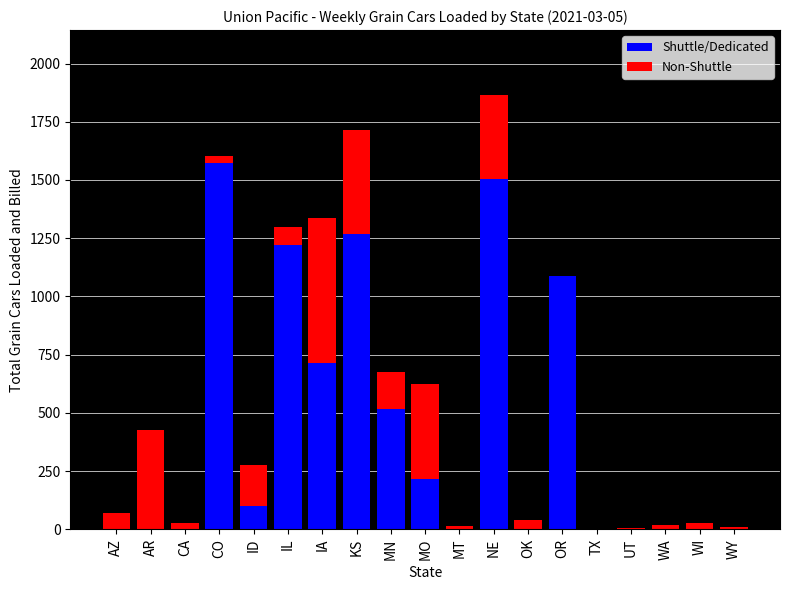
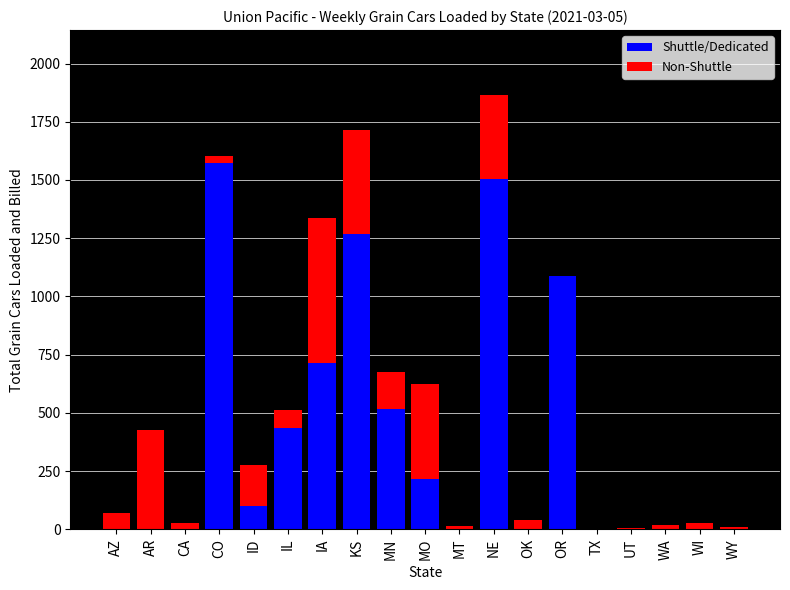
  {
    "Shuttle/Dedicated": {
      "AZ": 0,
      "AR": 0,
      "CA": 0,
      "CO": 1570,
      "ID": 100,
-     "IL": 1220,
+     "IL": 440,
      "IA": 720,
      "KS": 1270,
      "MN": 520,
      "MO": 210,
      "MT": 0,
      "NE": 1500,
      "OK": 0,
      "OR": 1090,
      "TX": 0,
      "UT": 0,
      "WA": 0,
      "WI": 0,
      "WY": 0
    },
    "Non-Shuttle": {
      "AZ": 70,
      "AR": 430,
      "CA": 30,
      "CO": 30,
      "ID": 180,
      "IL": 80,
      "IA": 620,
      "KS": 450,
      "MN": 160,
      "MO": 410,
      "MT": 10,
      "NE": 360,
      "OK": 40,
      "OR": 0,
      "WA": 20,
      "WI": 30
    }
  }
